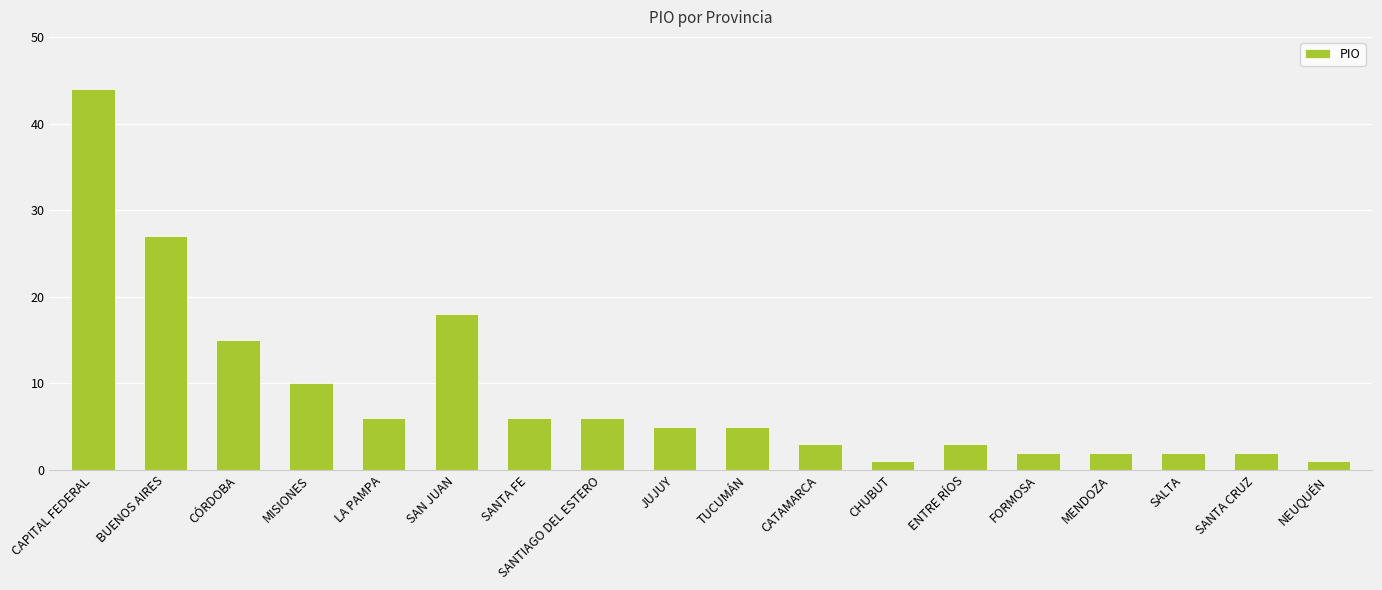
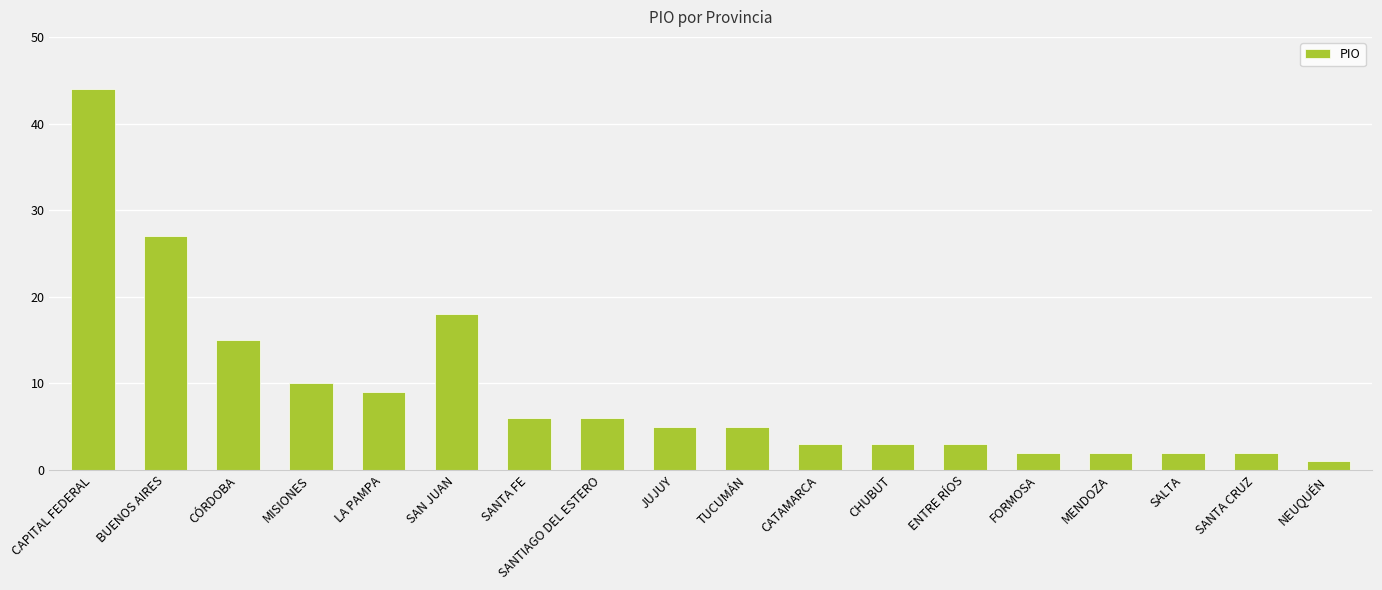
  {
    "CAPITAL FEDERAL": 44,
    "BUENOS AIRES": 27,
    "CÓRDOBA": 15,
    "MISIONES": 10,
-   "LA PAMPA": 6,
+   "LA PAMPA": 9,
    "SAN JUAN": 18,
    "SANTA FE": 6,
    "SANTIAGO DEL ESTERO": 6,
    "JUJUY": 5,
    "TUCUMÁN": 5,
    "CATAMARCA": 3,
-   "CHUBUT": 1,
+   "CHUBUT": 3,
    "ENTRE RÍOS": 3,
    "FORMOSA": 2,
    "MENDOZA": 2,
    "SALTA": 2,
    "SANTA CRUZ": 2,
    "NEUQUÉN": 1
  }
